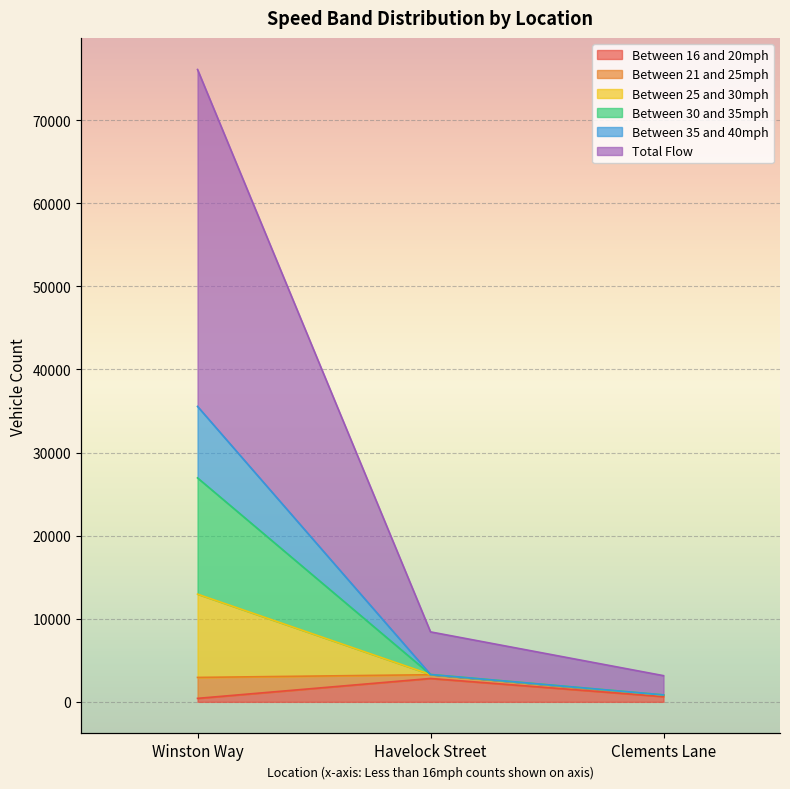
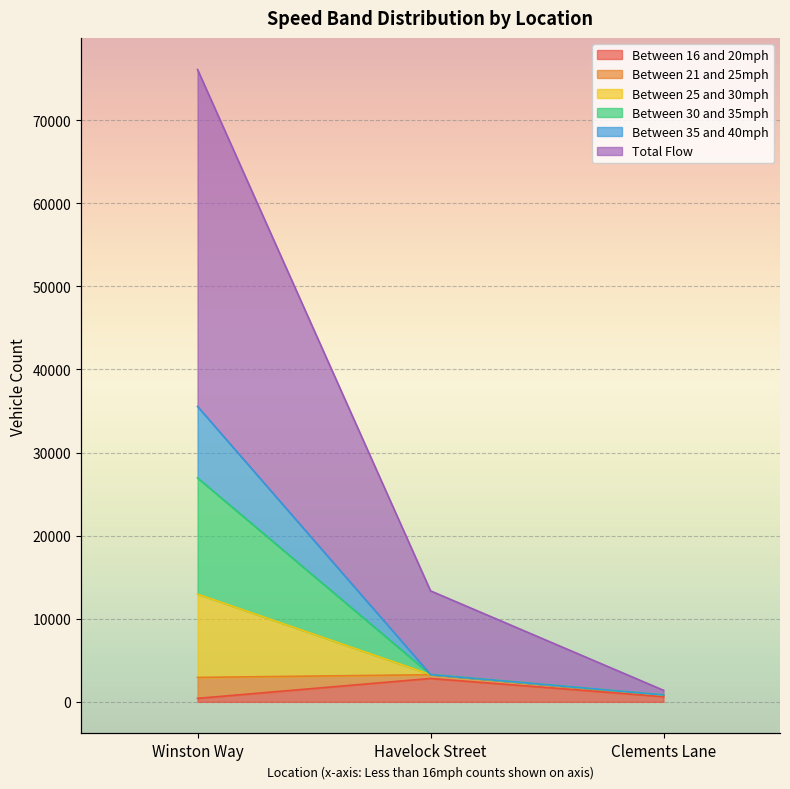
  {
    "Between 25 and 30mph": {
      "Winston Way": 10000
    },
    "Between 30 and 35mph": {
      "Winston Way": 14000
    },
    "Between 35 and 40mph": {
      "Winston Way": 9000
    },
    "Total Flow": {
      "Winston Way": 41000,
-     "Havelock Street": 5000,
-     "Clements Lane": 2000
+     "Havelock Street": 10000,
+     "Clements Lane": 1000
    }
  }
